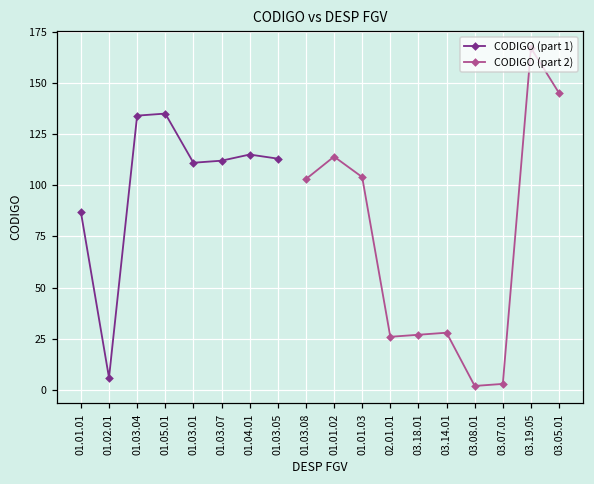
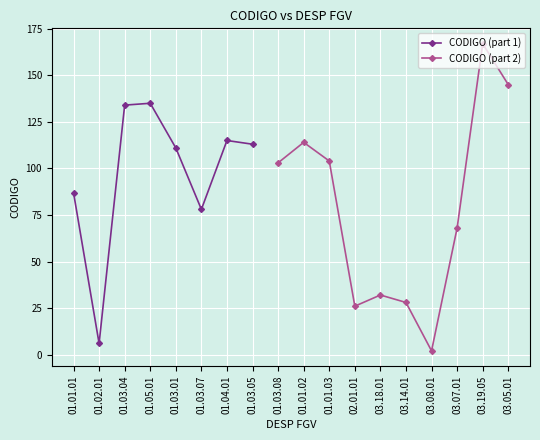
  {
    "CODIGO (part 1)": {
      "01.01.01": 87,
      "01.02.01": 6,
      "01.03.04": 134,
      "01.05.01": 135,
      "01.03.01": 111,
-     "01.03.07": 112,
+     "01.03.07": 78,
      "01.04.01": 115,
      "01.03.05": 113
    },
    "CODIGO (part 2)": {
      "01.03.08": 103,
      "01.01.02": 114,
      "01.01.03": 104,
      "02.01.01": 26,
-     "03.18.01": 27,
+     "03.18.01": 32,
      "03.14.01": 28,
      "03.08.01": 2,
-     "03.07.01": 3,
+     "03.07.01": 68,
      "03.05.01": 145
    }
  }
